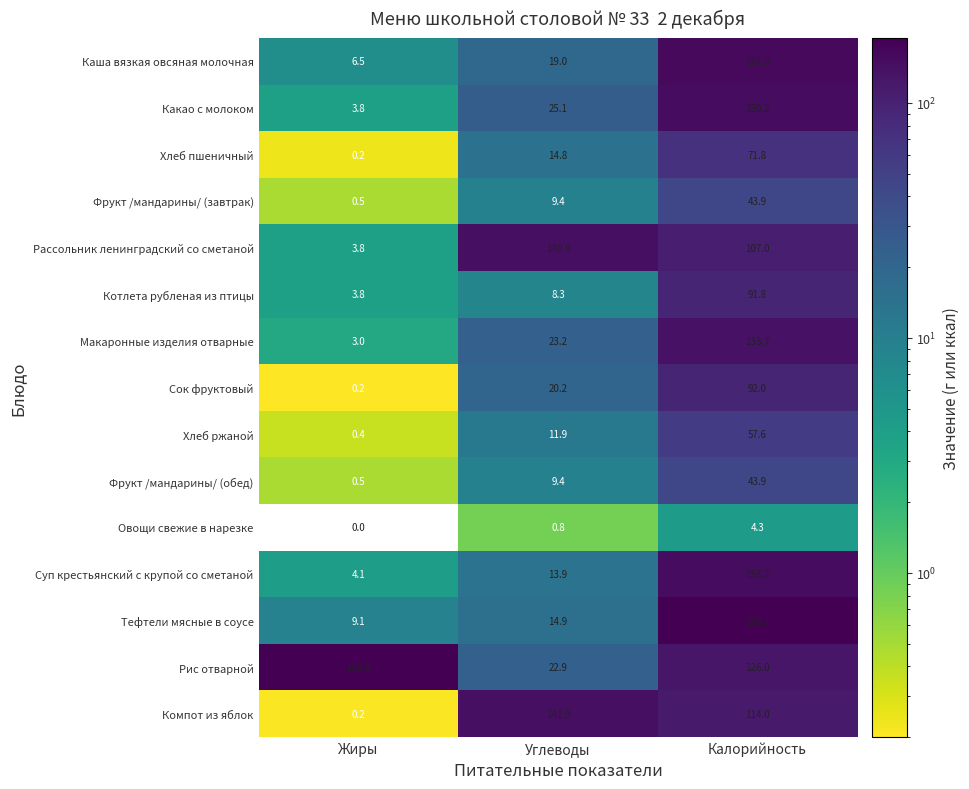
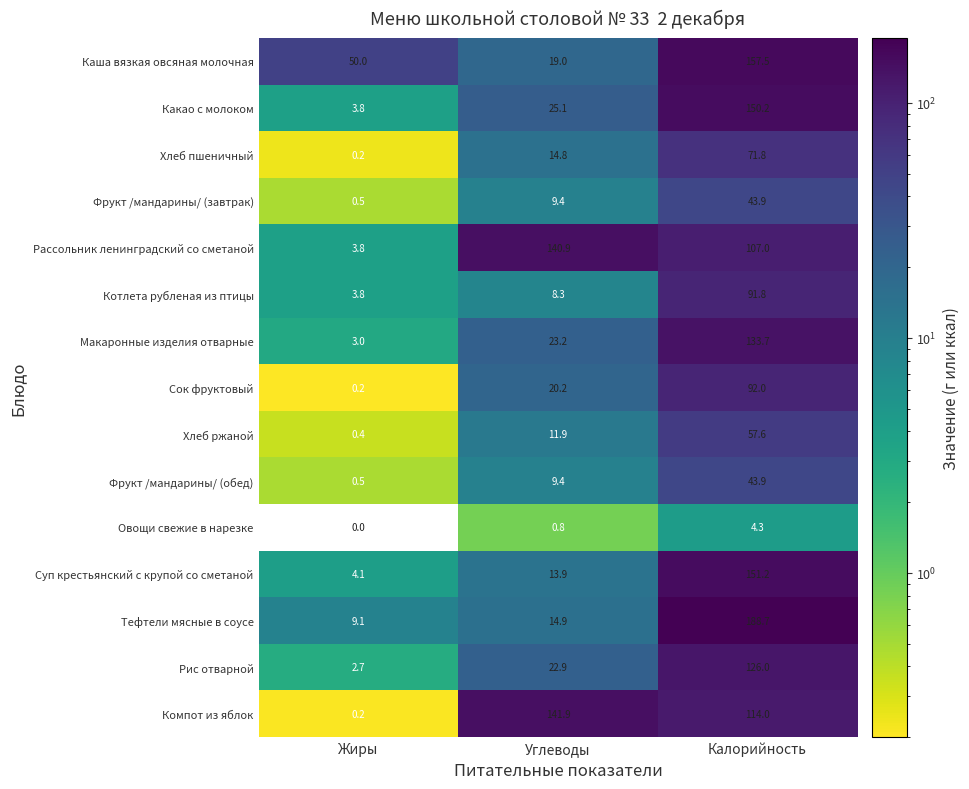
  {
    "Каша вязкая овсяная молочная": {
-     "Жиры": 6.5,
+     "Жиры": 50.0,
      "Углеводы": 19.0,
      "Калорийность": 157.5
    },
    "Какао с молоком": {
      "Жиры": 3.8,
      "Углеводы": 25.1,
      "Калорийность": 150.2
    },
    "Хлеб пшеничный": {
      "Жиры": 0.2,
      "Углеводы": 14.8,
      "Калорийность": 71.8
    },
    "Фрукт /мандарины/ (завтрак)": {
      "Жиры": 0.5,
      "Углеводы": 9.4,
      "Калорийность": 43.9
    },
    "Рассольник ленинградский со сметаной": {
      "Жиры": 3.8,
      "Углеводы": 140.9,
      "Калорийность": 107.0
    },
    "Котлета рубленая из птицы": {
      "Жиры": 3.8,
      "Углеводы": 8.3,
      "Калорийность": 91.8
    },
    "Макаронные изделия отварные": {
      "Жиры": 3.0,
      "Углеводы": 23.2,
      "Калорийность": 133.7
    },
    "Сок фруктовый": {
      "Жиры": 0.2,
      "Углеводы": 20.2,
      "Калорийность": 92.0
    },
    "Хлеб ржаной": {
      "Жиры": 0.4,
      "Углеводы": 11.9,
      "Калорийность": 57.6
    },
    "Фрукт /мандарины/ (обед)": {
      "Жиры": 0.5,
      "Углеводы": 9.4,
      "Калорийность": 43.9
    },
    "Овощи свежие в нарезке": {
      "Жиры": 0.0,
      "Углеводы": 0.8,
      "Калорийность": 4.3
    },
    "Суп крестьянский с крупой со сметаной": {
      "Жиры": 4.1,
      "Углеводы": 13.9,
      "Калорийность": 151.2
    },
    "Тефтели мясные в соусе": {
      "Жиры": 9.1,
      "Углеводы": 14.9,
      "Калорийность": 188.7
    },
    "Рис отварной": {
-     "Жиры": 188.5,
+     "Жиры": 2.7,
      "Углеводы": 22.9,
      "Калорийность": 126.0
    },
    "Компот из яблок": {
      "Жиры": 0.2,
      "Углеводы": 141.9,
      "Калорийность": 114.0
    }
  }
